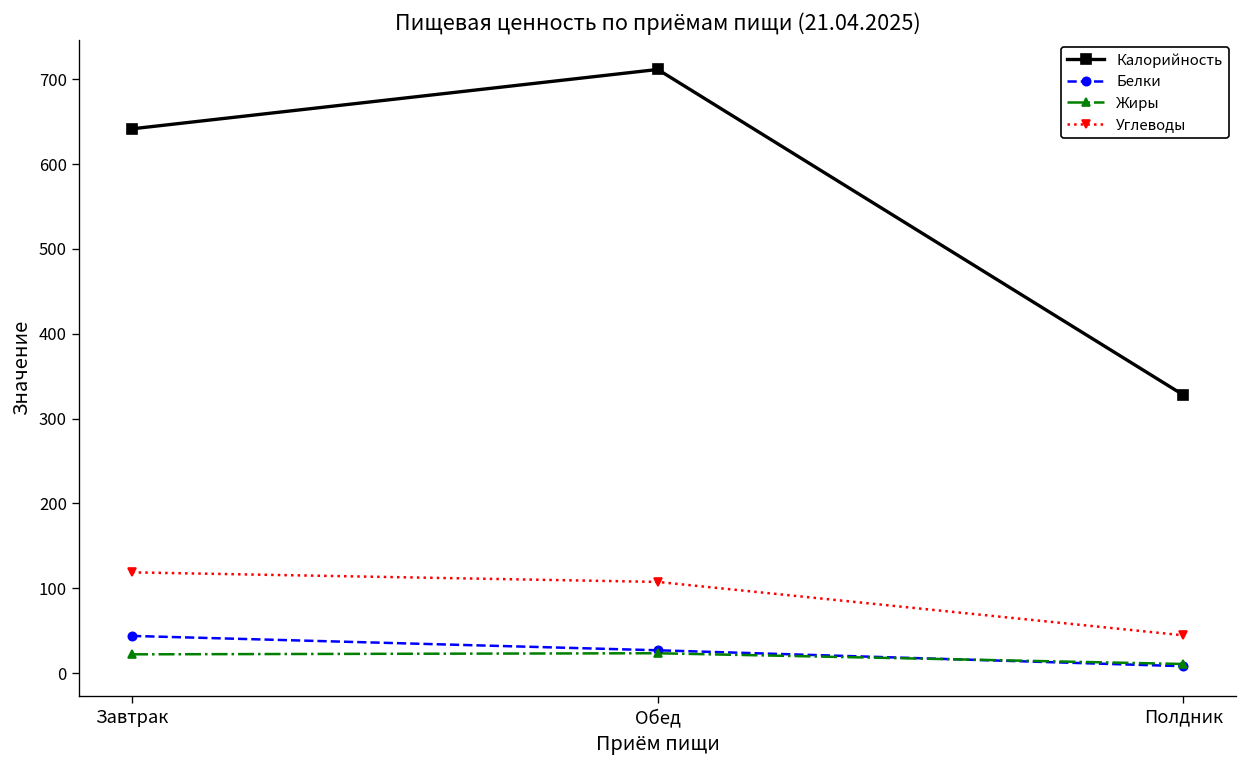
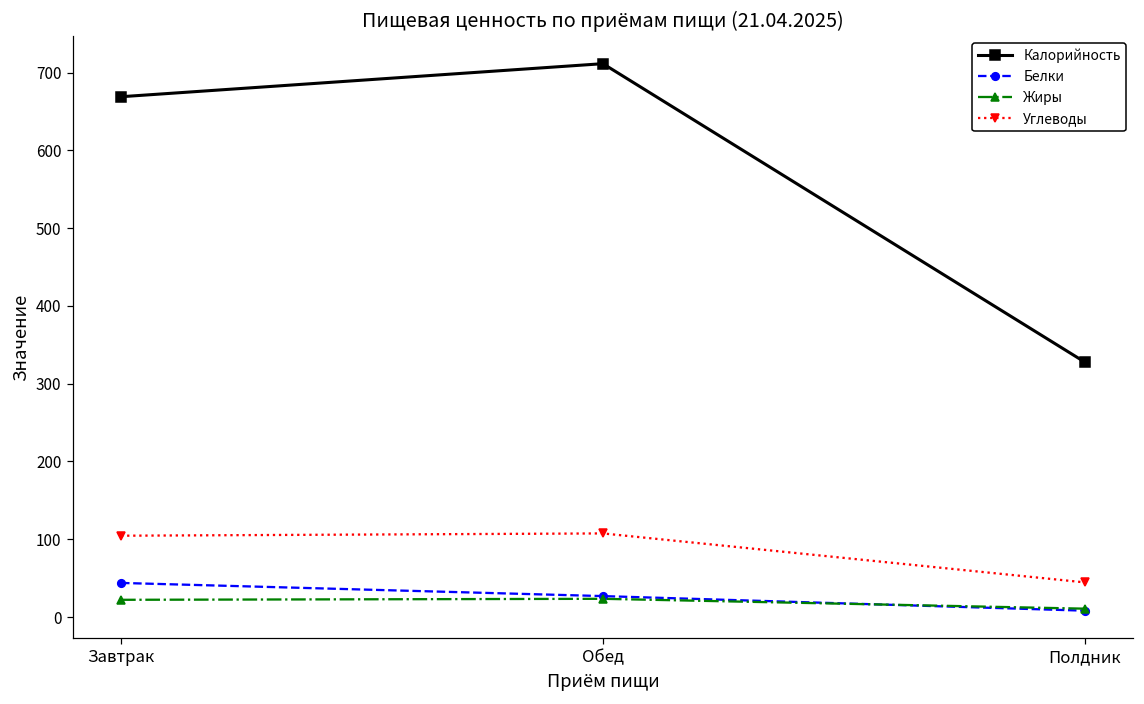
  {
    "Калорийность": {
-     "Завтрак": 640,
+     "Завтрак": 670,
      "Обед": 710,
      "Полдник": 330
    },
    "Белки": {
      "Завтрак": 40
    },
    "Жиры": {
      "Завтрак": 20
    },
    "Углеводы": {
-     "Завтрак": 120,
+     "Завтрак": 100,
      "Обед": 110,
      "Полдник": 40
    }
  }
